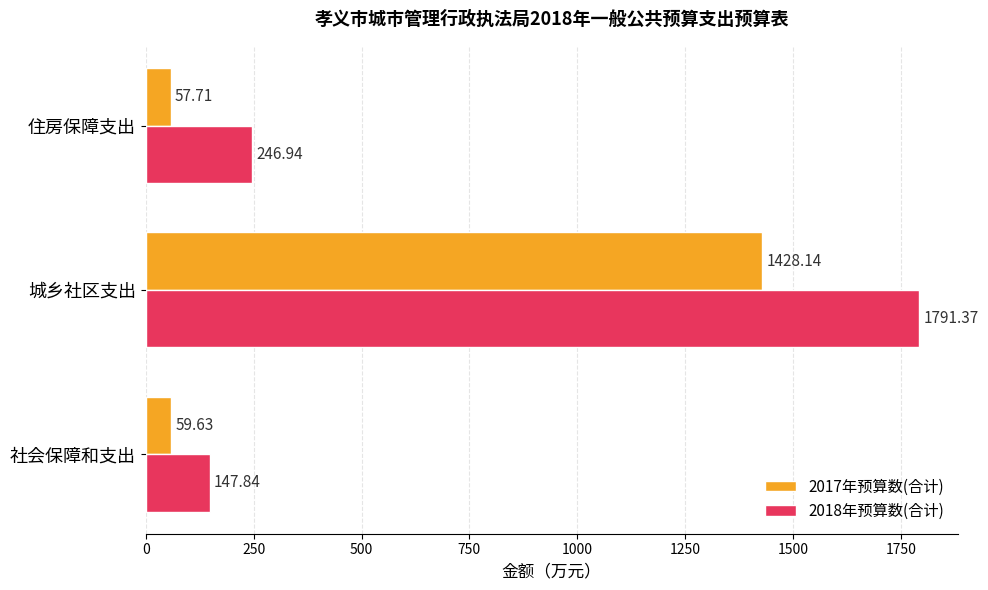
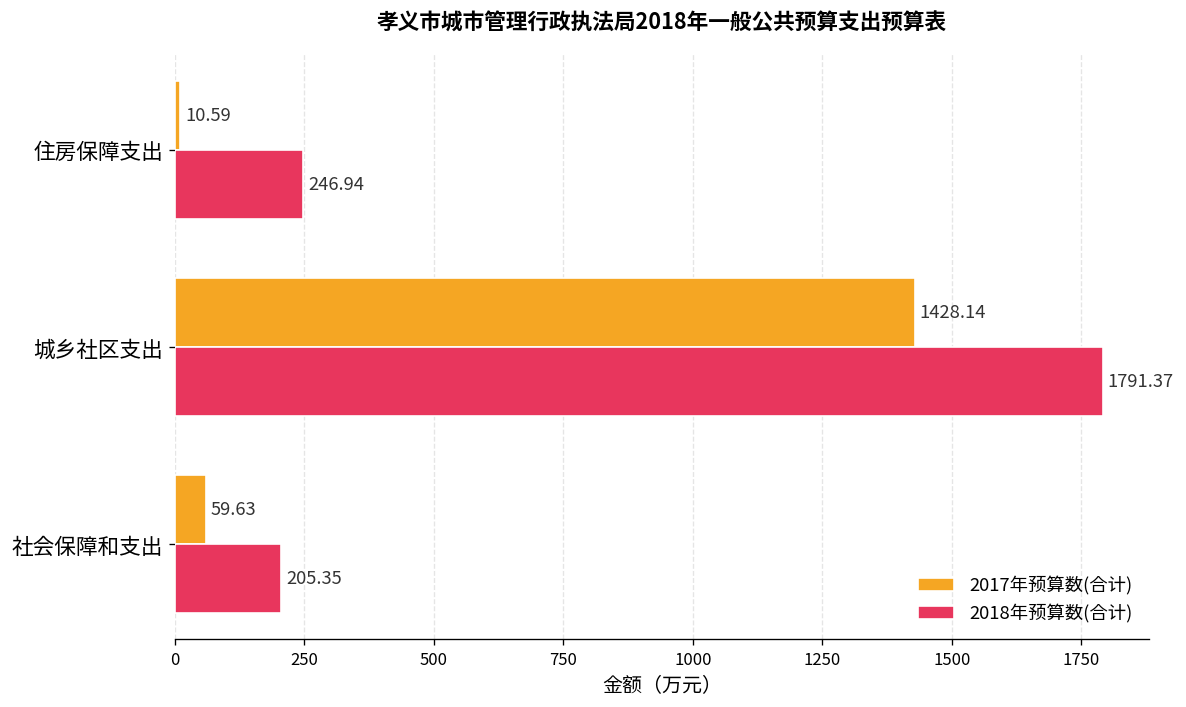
  {
    "2017年预算数(合计)": {
-     "住房保障支出": 57.71,
+     "住房保障支出": 10.59,
      "城乡社区支出": 1428.14,
      "社会保障和支出": 59.63
    },
    "2018年预算数(合计)": {
      "住房保障支出": 246.94,
      "城乡社区支出": 1791.37,
-     "社会保障和支出": 147.84
+     "社会保障和支出": 205.35
    }
  }
